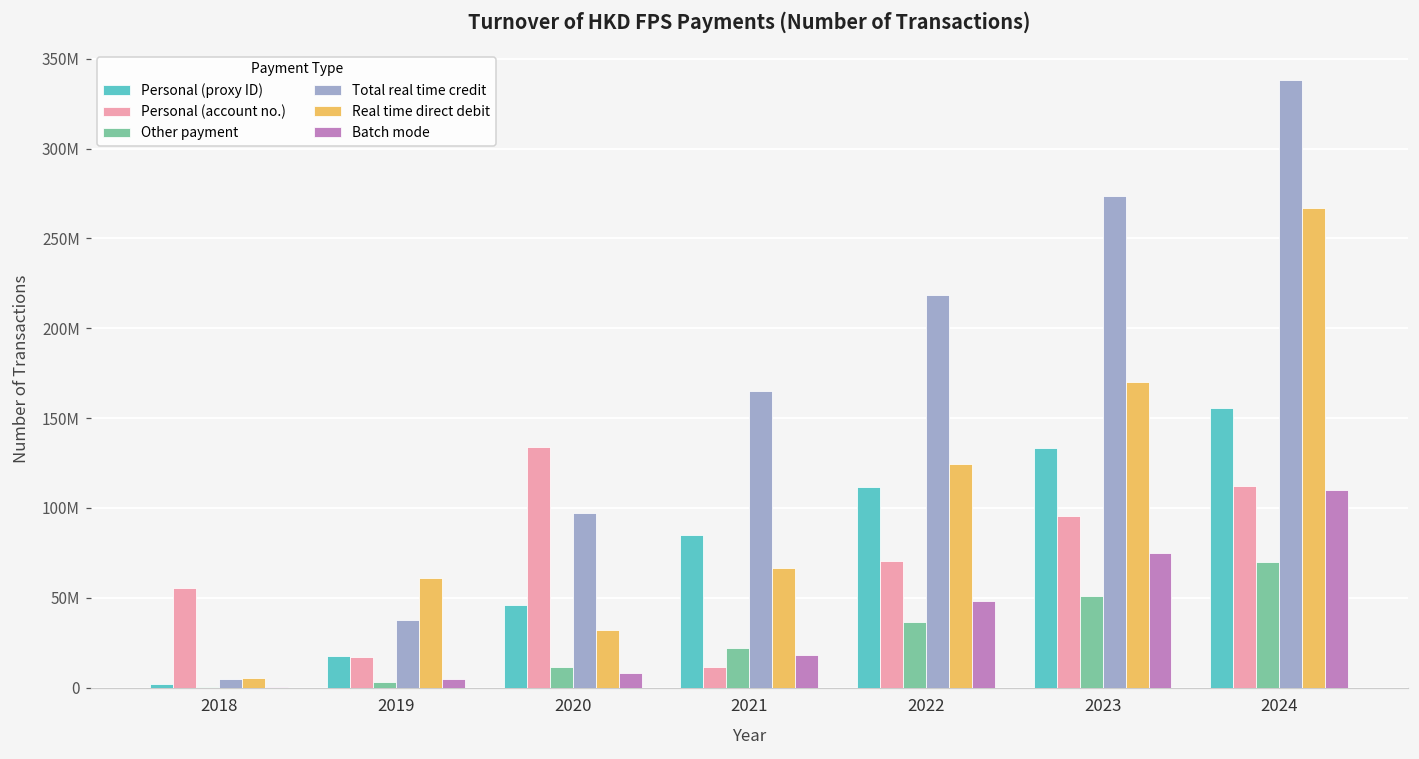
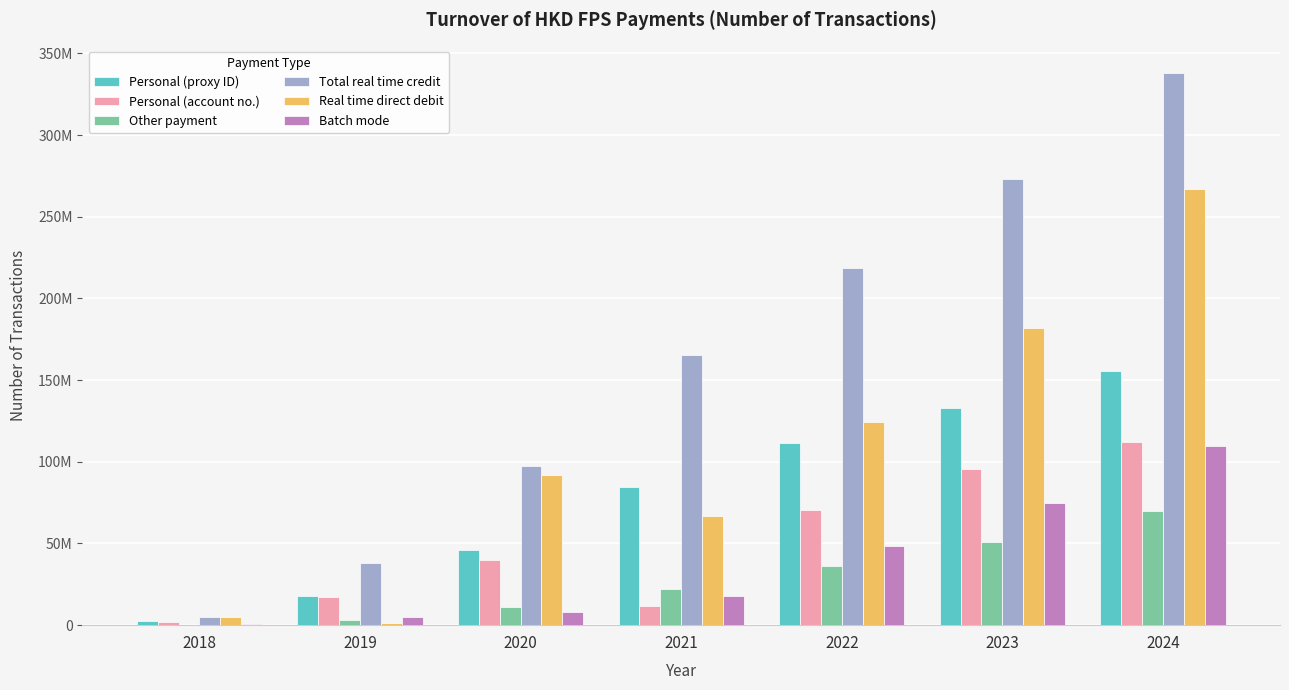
  {
    "Personal (account no.)": {
-     "2018": 55000000,
+     "2018": 2000000,
      "2019": 17000000,
-     "2020": 134000000,
+     "2020": 40000000,
      "2021": 12000000,
      "2022": 71000000,
      "2023": 95000000,
      "2024": 112000000
    },
    "Real time direct debit": {
      "2018": 5000000,
-     "2019": 61000000,
-     "2020": 32000000,
+     "2019": 1000000,
+     "2020": 92000000,
      "2021": 67000000,
      "2022": 125000000,
-     "2023": 170000000,
+     "2023": 182000000,
      "2024": 267000000
    }
  }
